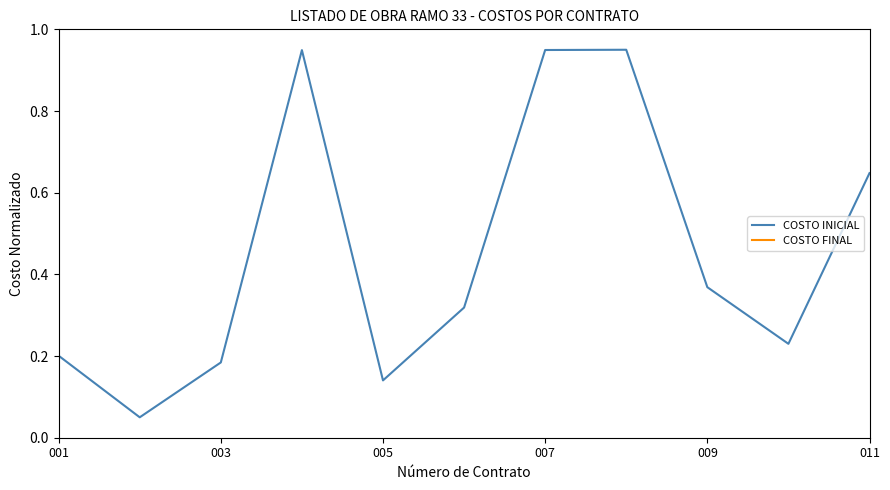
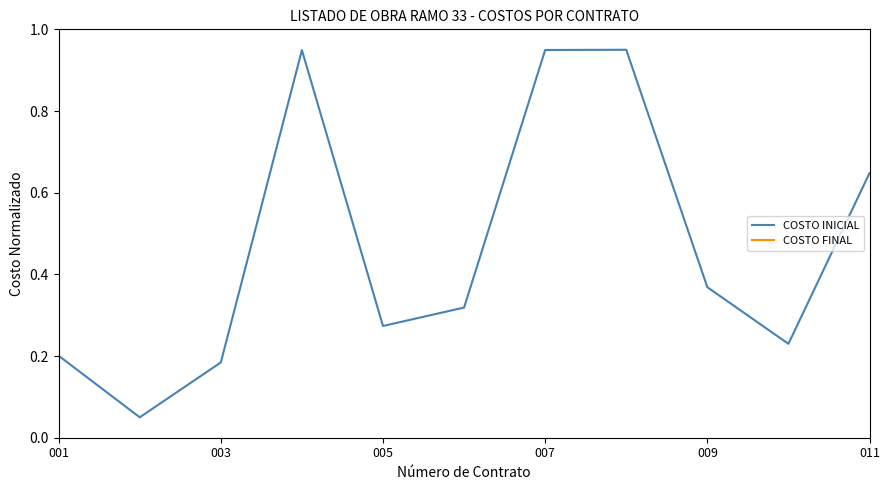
  {
    "COSTO INICIAL": {
      "003": 0.18,
-     "005": 0.14,
+     "005": 0.27,
      "007": 0.95,
      "009": 0.37,
      "011": 0.65
    }
  }
